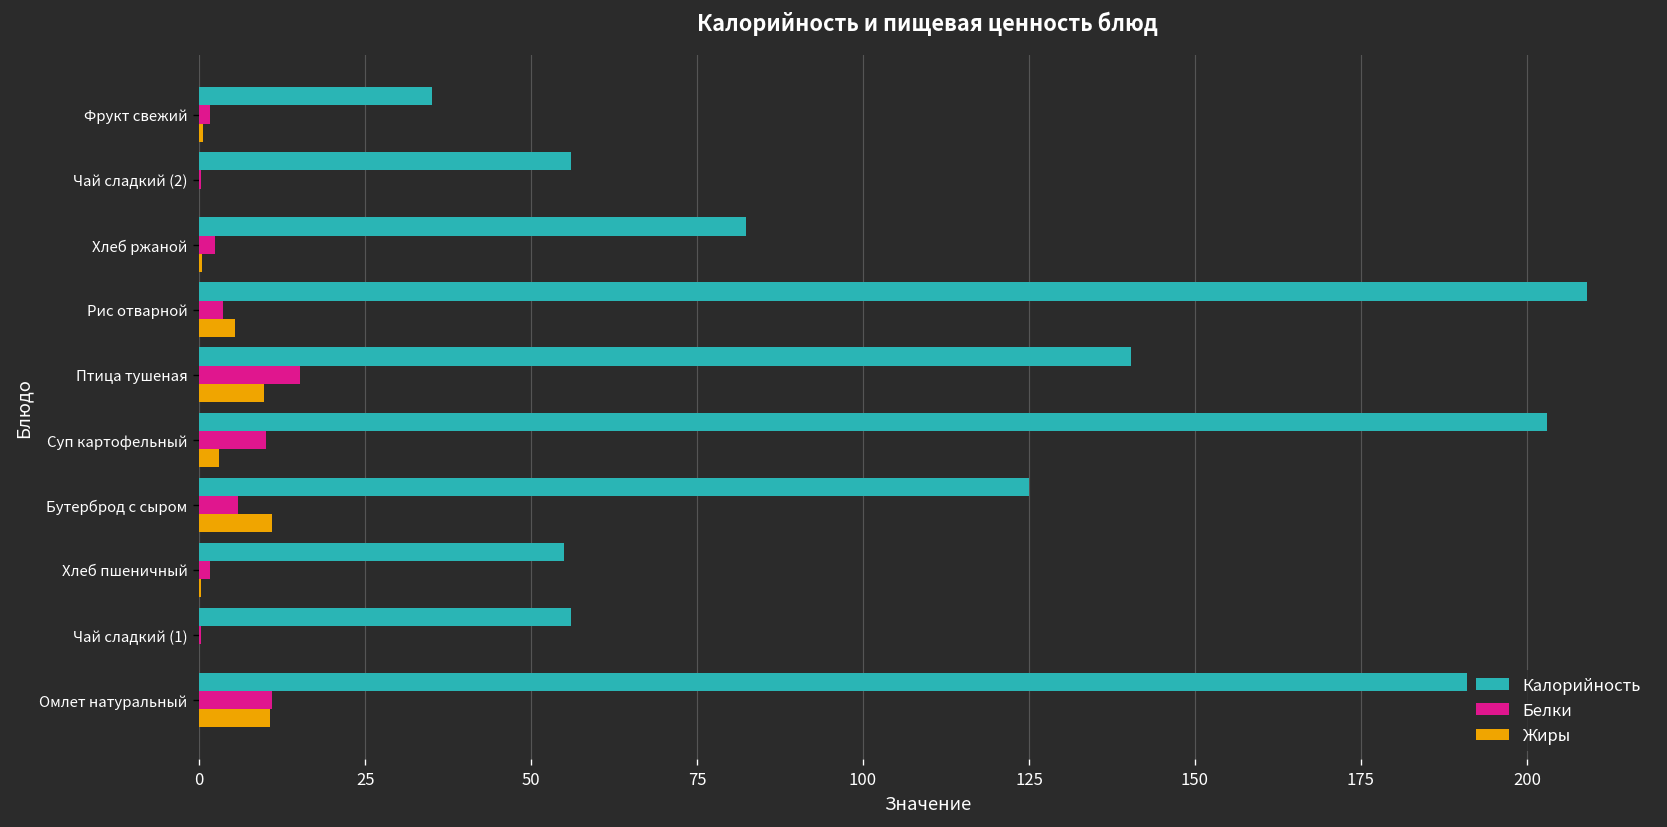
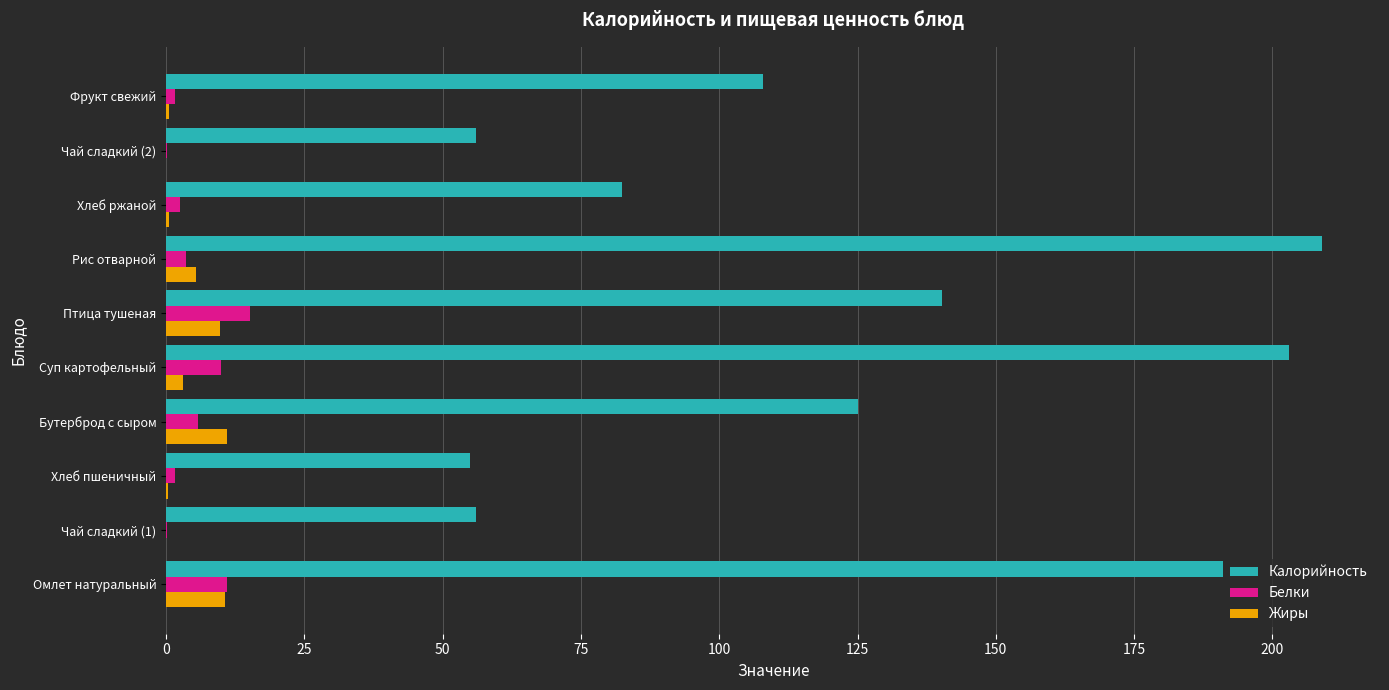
  {
    "Калорийность": {
-     "Фрукт свежий": 35,
+     "Фрукт свежий": 108,
      "Чай сладкий (2)": 56,
      "Хлеб ржаной": 82,
      "Рис отварной": 209,
      "Птица тушеная": 140,
      "Суп картофельный": 203,
      "Бутерброд с сыром": 125,
      "Хлеб пшеничный": 55,
      "Чай сладкий (1)": 56,
      "Омлет натуральный": 191
    },
    "Белки": {
      "Фрукт свежий": 2,
      "Хлеб ржаной": 2,
      "Рис отварной": 4,
      "Птица тушеная": 15,
      "Суп картофельный": 10,
      "Бутерброд с сыром": 6,
      "Хлеб пшеничный": 2,
      "Омлет натуральный": 11
    },
    "Жиры": {
      "Фрукт свежий": 1,
      "Чай сладкий (2)": 0,
      "Хлеб ржаной": 0,
      "Рис отварной": 5,
      "Птица тушеная": 10,
      "Суп картофельный": 3,
      "Бутерброд с сыром": 11,
      "Чай сладкий (1)": 0,
      "Омлет натуральный": 11
    }
  }
